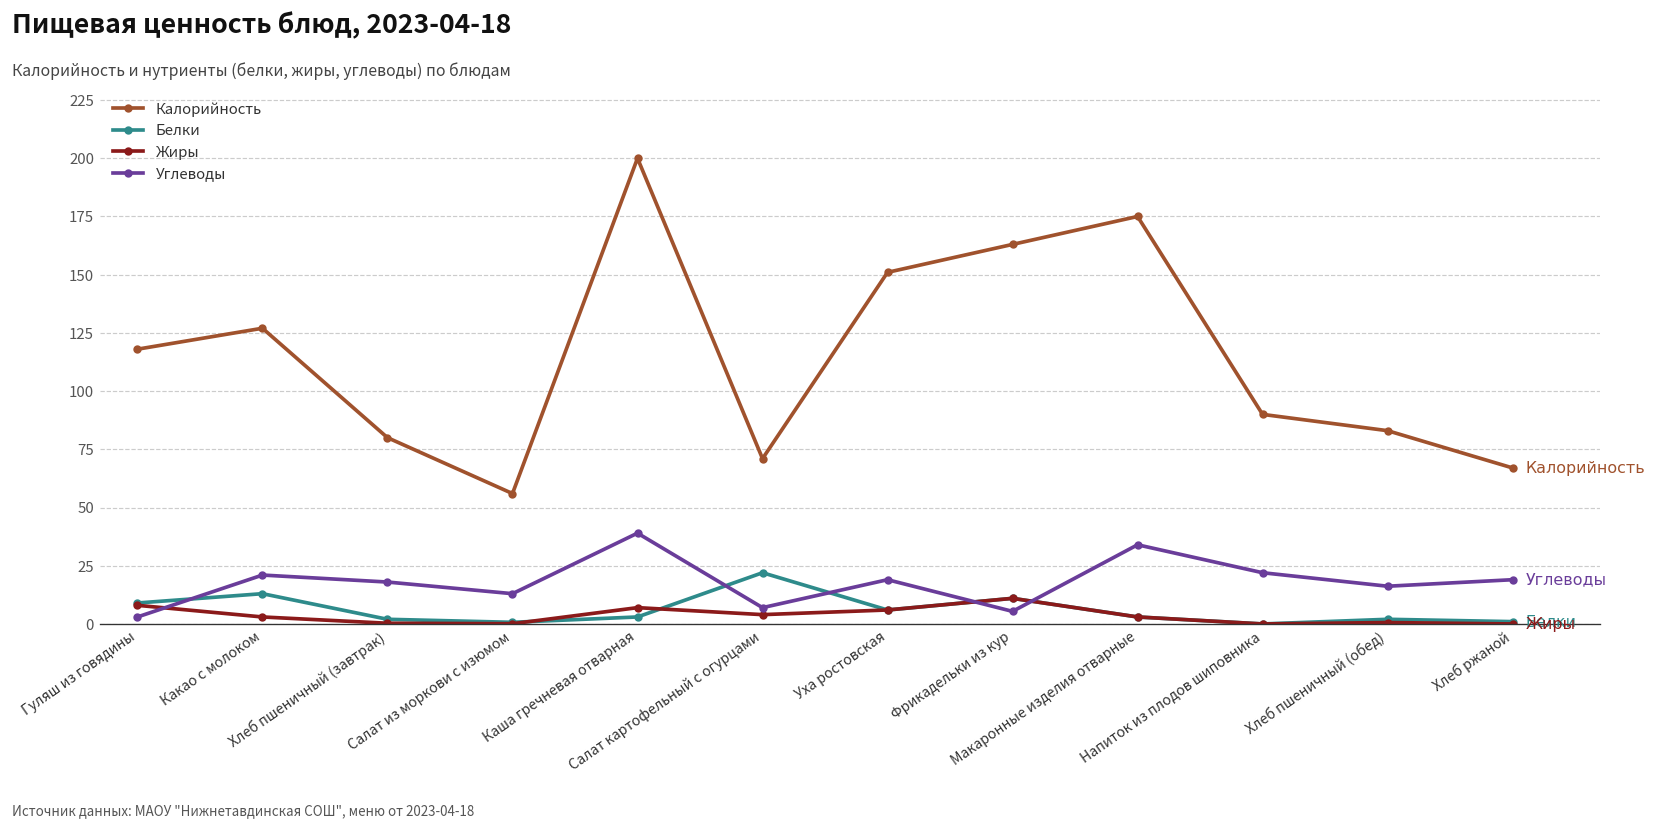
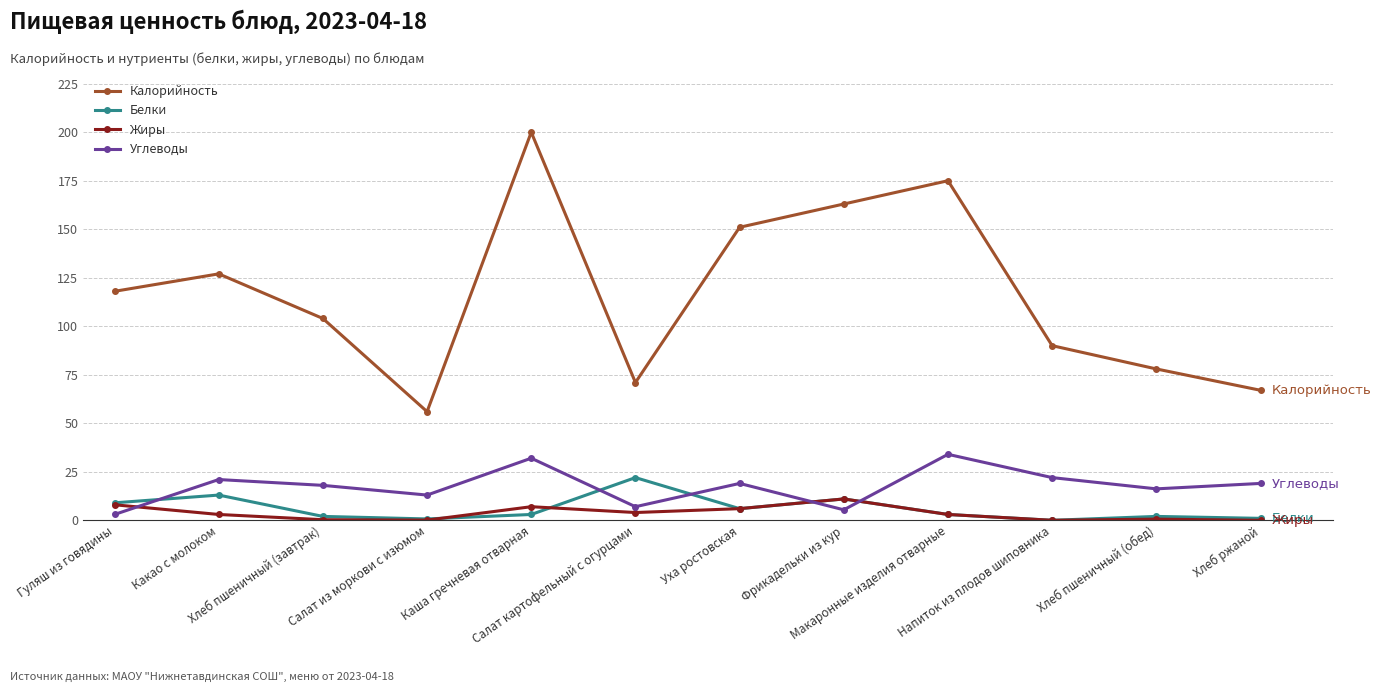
  {
    "Калорийность": {
      "Гуляш из говядины": 118,
      "Какао с молоком": 127,
-     "Хлеб пшеничный (завтрак)": 80,
+     "Хлеб пшеничный (завтрак)": 104,
      "Салат из моркови с изюмом": 56,
      "Каша гречневая отварная": 200,
      "Салат картофельный с огурцами": 71,
      "Уха ростовская": 151,
      "Фрикадельки из кур": 163,
      "Макаронные изделия отварные": 175,
      "Напиток из плодов шиповника": 90,
-     "Хлеб пшеничный (обед)": 83,
+     "Хлеб пшеничный (обед)": 78,
      "Хлеб ржаной": 67
    },
    "Белки": {
      "Какао с молоком": 13,
      "Хлеб пшеничный (завтрак)": 2,
      "Каша гречневая отварная": 3,
      "Салат картофельный с огурцами": 22,
      "Хлеб пшеничный (обед)": 2
    },
    "Жиры": {
      "Какао с молоком": 3,
      "Хлеб пшеничный (завтрак)": 0,
      "Каша гречневая отварная": 7,
      "Салат картофельный с огурцами": 4,
      "Хлеб пшеничный (обед)": 1
    },
    "Углеводы": {
      "Гуляш из говядины": 3,
      "Какао с молоком": 21,
      "Хлеб пшеничный (завтрак)": 18,
      "Салат из моркови с изюмом": 13,
-     "Каша гречневая отварная": 39,
+     "Каша гречневая отварная": 32,
      "Салат картофельный с огурцами": 7,
      "Уха ростовская": 19,
      "Фрикадельки из кур": 5,
      "Макаронные изделия отварные": 34,
      "Напиток из плодов шиповника": 22,
      "Хлеб пшеничный (обед)": 16,
      "Хлеб ржаной": 19
    }
  }
